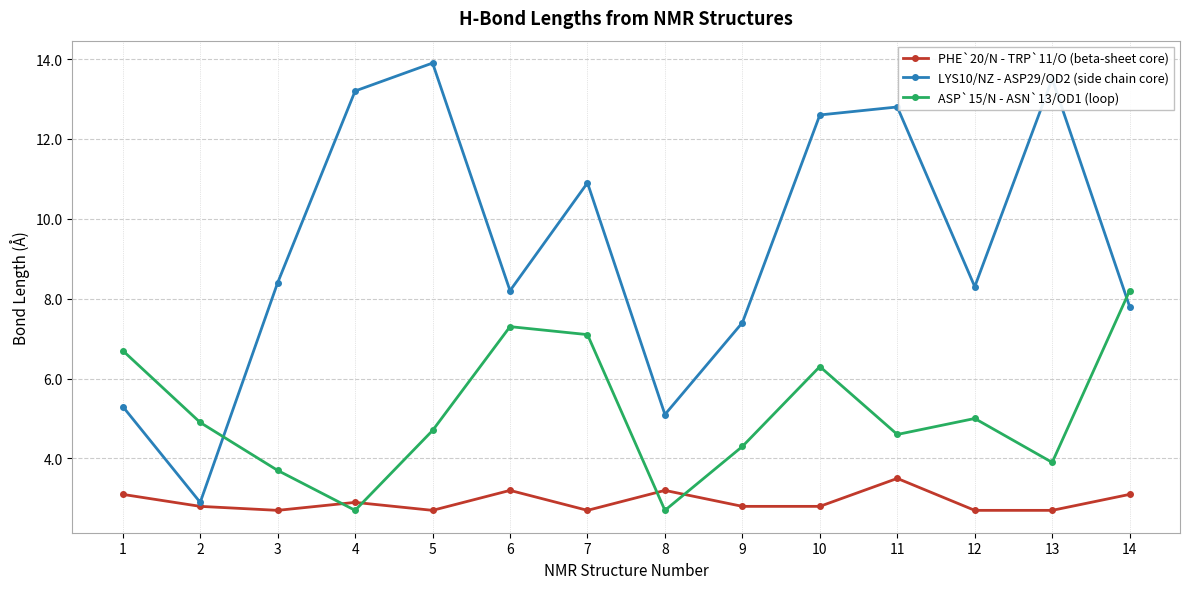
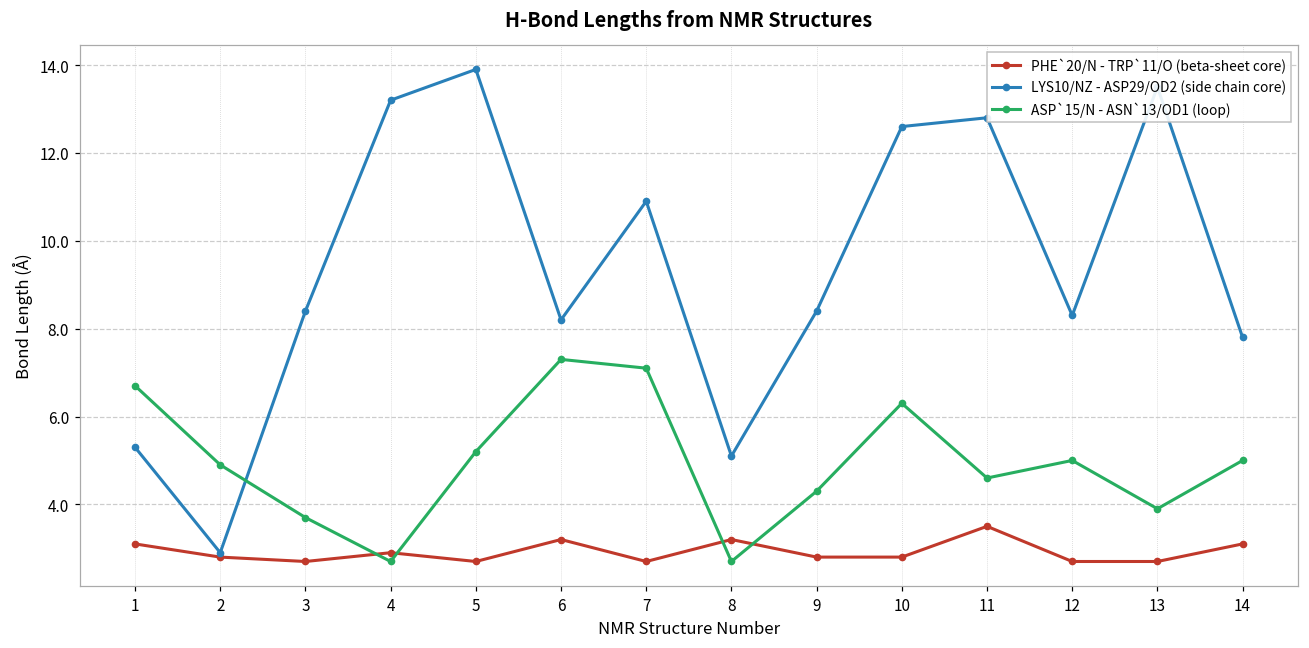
  {
    "PHE`20/N - TRP`11/O (beta-sheet core)": {
      "1": 3.1,
      "2": 2.8,
      "3": 2.7,
      "4": 2.9,
      "5": 2.7,
      "6": 3.2,
      "7": 2.7,
      "8": 3.2,
      "9": 2.8,
      "10": 2.8,
      "11": 3.5,
      "12": 2.7,
      "13": 2.7,
      "14": 3.1
    },
    "LYS10/NZ - ASP29/OD2 (side chain core)": {
      "1": 5.3,
      "2": 2.9,
      "3": 8.4,
      "4": 13.2,
      "5": 13.9,
      "6": 8.2,
      "7": 10.9,
      "8": 5.1,
-     "9": 7.4,
+     "9": 8.4,
      "10": 12.6,
      "11": 12.8,
      "12": 8.3,
      "14": 7.8
    },
    "ASP`15/N - ASN`13/OD1 (loop)": {
      "1": 6.7,
      "2": 4.9,
      "3": 3.7,
      "4": 2.7,
-     "5": 4.7,
+     "5": 5.2,
      "6": 7.3,
      "7": 7.1,
      "8": 2.7,
      "9": 4.3,
      "10": 6.3,
      "11": 4.6,
      "12": 5.0,
      "13": 3.9,
-     "14": 8.2
+     "14": 5.0
    }
  }
